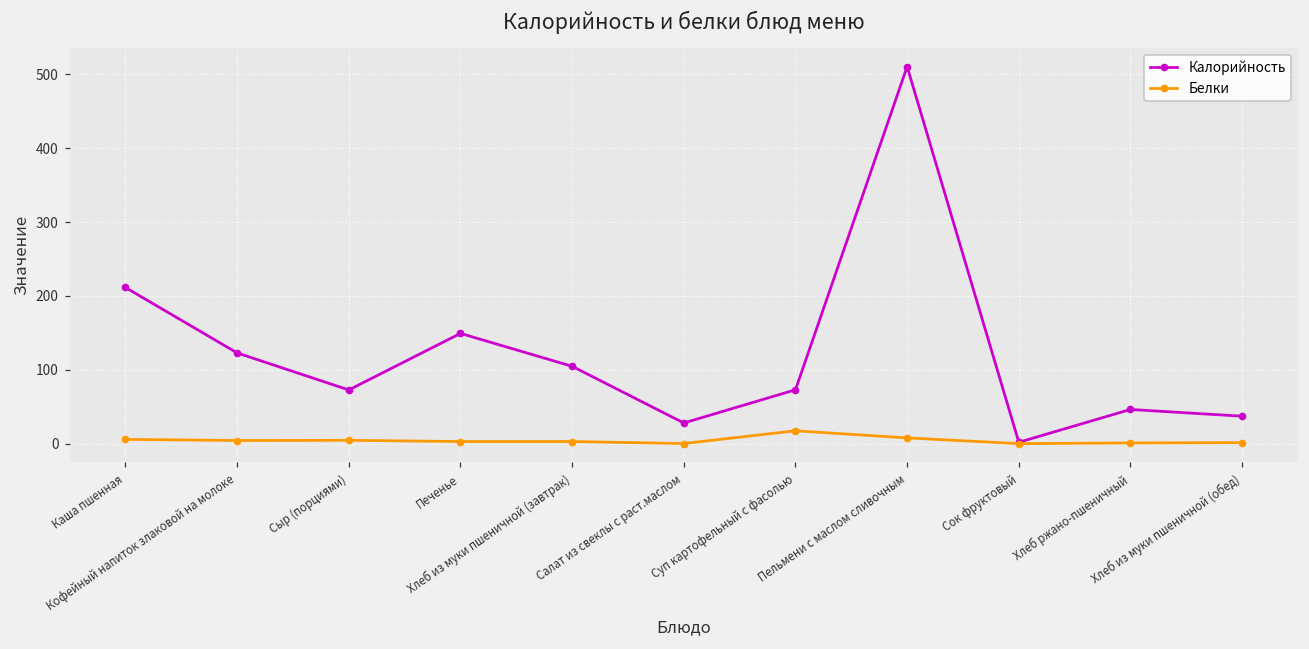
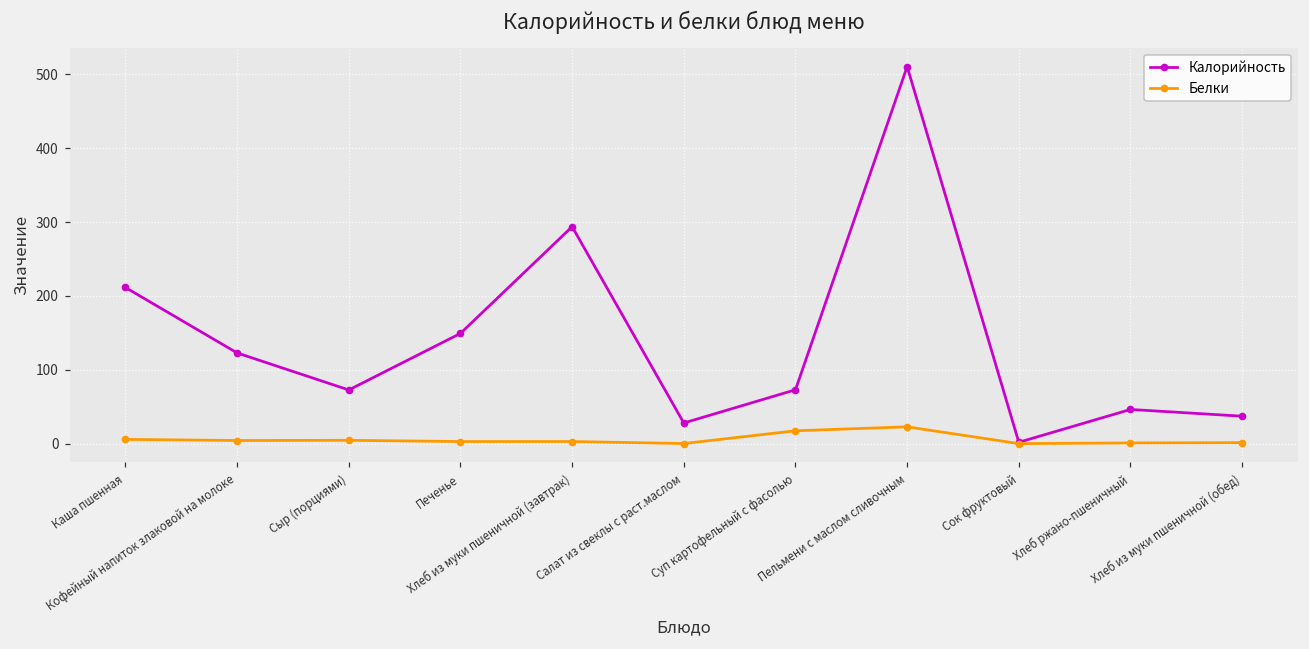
  {
    "Калорийность": {
      "Каша пшенная": 210,
      "Кофейный напиток злаковой на молоке": 120,
      "Сыр (порциями)": 70,
      "Печенье": 150,
-     "Хлеб из муки пшеничной (завтрак)": 100,
+     "Хлеб из муки пшеничной (завтрак)": 290,
      "Салат из свеклы с раст.маслом": 30,
      "Суп картофельный с фасолью": 70,
      "Пельмени с маслом сливочным": 510,
      "Хлеб ржано-пшеничный": 50,
      "Хлеб из муки пшеничной (обед)": 40
    },
    "Белки": {
      "Каша пшенная": 10,
      "Кофейный напиток злаковой на молоке": 0,
      "Сыр (порциями)": 0,
      "Печенье": 0,
      "Хлеб из муки пшеничной (завтрак)": 0,
      "Салат из свеклы с раст.маслом": 0,
      "Суп картофельный с фасолью": 20,
-     "Пельмени с маслом сливочным": 10,
+     "Пельмени с маслом сливочным": 20,
      "Хлеб ржано-пшеничный": 0,
      "Хлеб из муки пшеничной (обед)": 0
    }
  }
